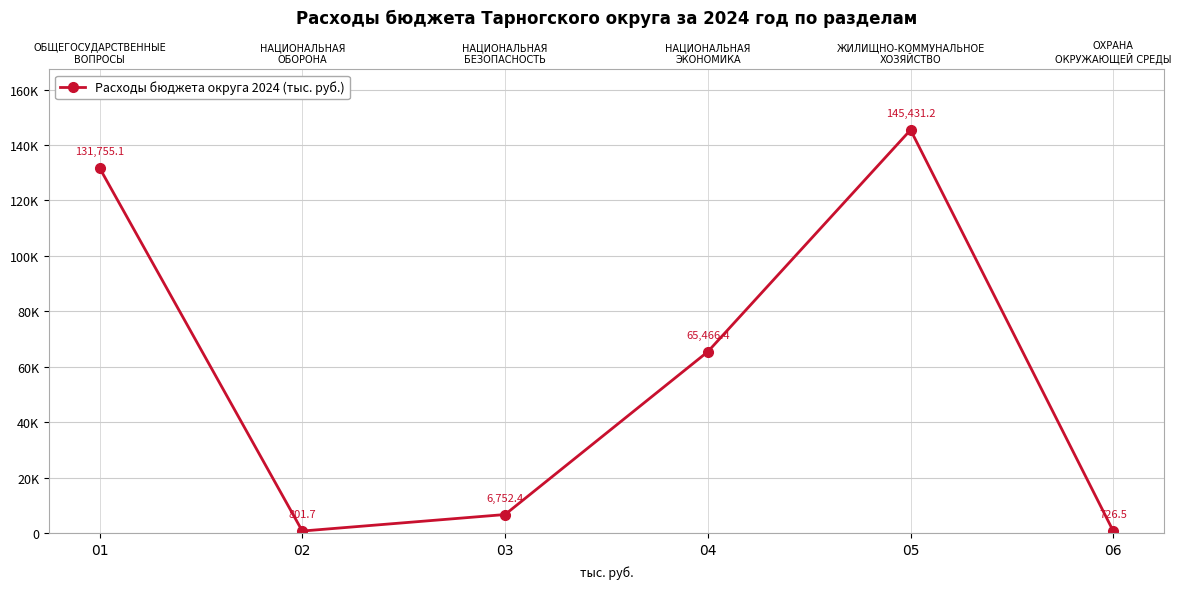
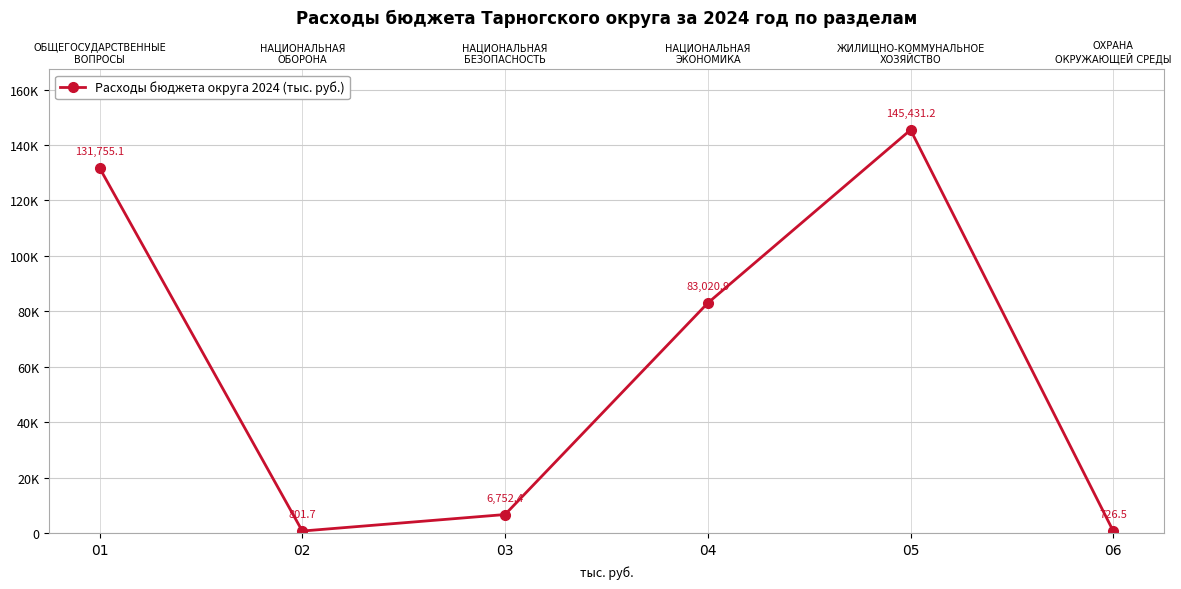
  {
    "01": "131,755.1",
    "02": "801.7",
    "03": "6,752.4",
-   "04": "65,466.4",
+   "04": "83,020.9",
    "05": "145,431.2",
    "06": "726.5"
  }
